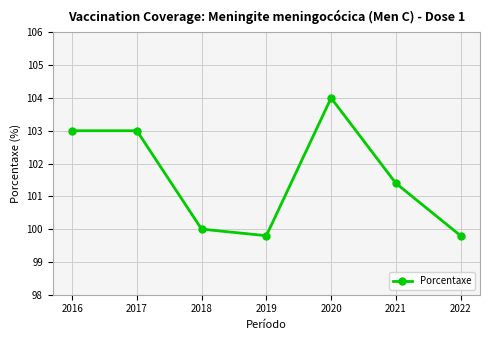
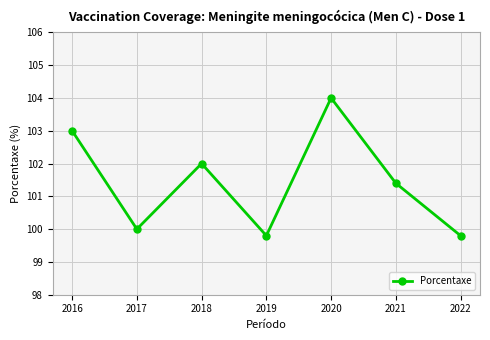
  {
    "2016": 103,
-   "2017": 103,
-   "2018": 100,
+   "2017": 100,
+   "2018": 102,
    "2019": 99.8,
    "2020": 104,
    "2021": 101.4,
    "2022": 99.8
  }
